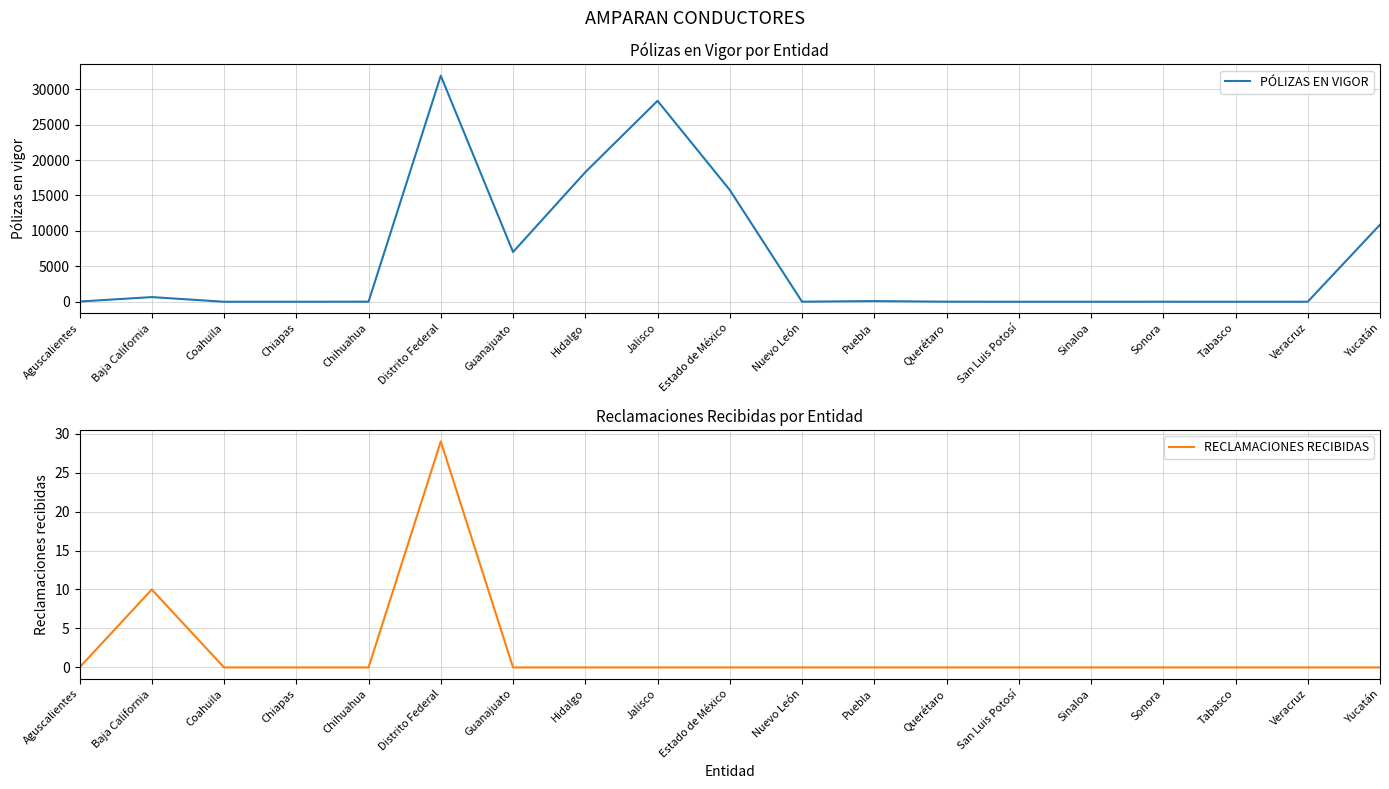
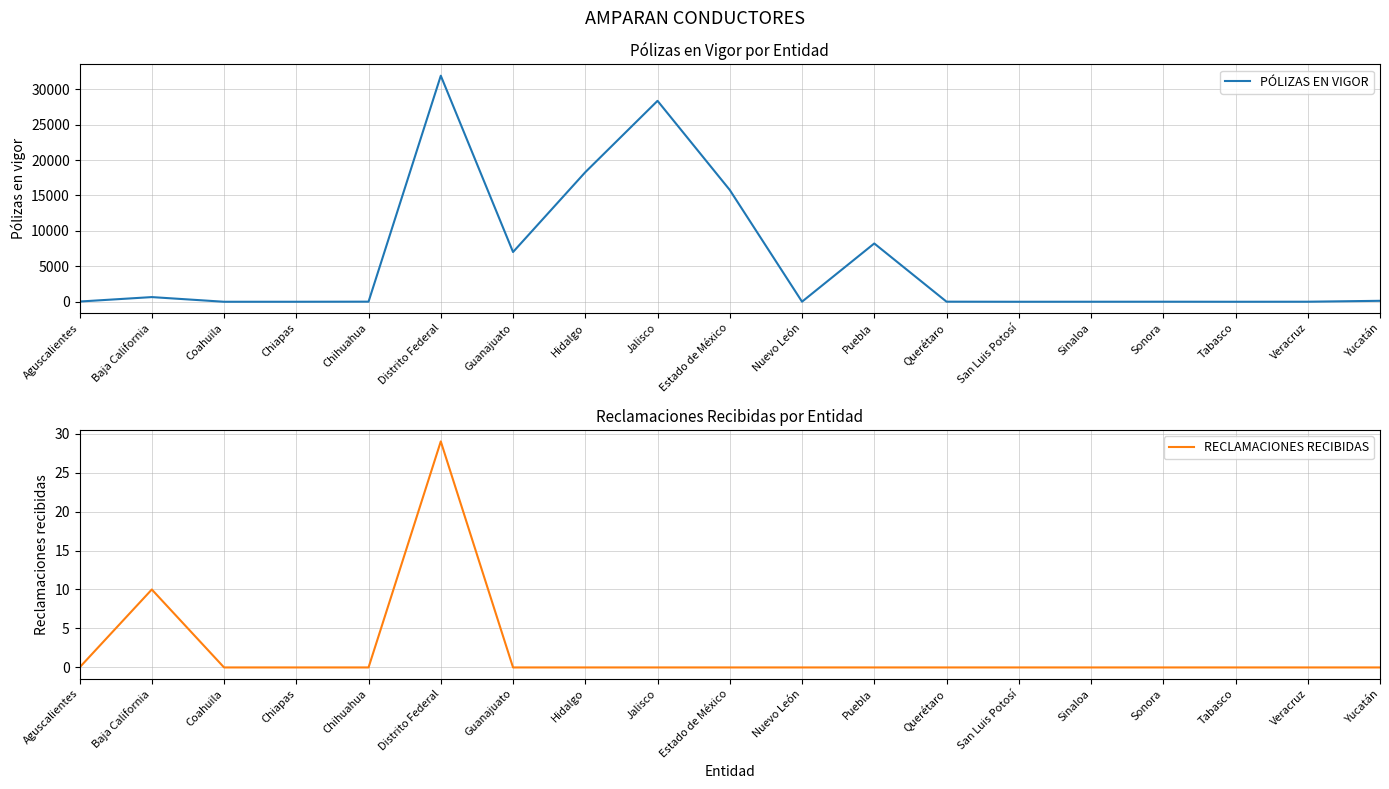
  {
    "Pólizas en Vigor por Entidad": {
      "Aguscalientes": 0,
      "Baja California": 1000,
      "Coahuila": 0,
      "Chiapas": 0,
      "Chihuahua": 0,
      "Distrito Federal": 32000,
      "Guanajuato": 7000,
      "Hidalgo": 18000,
      "Jalisco": 28000,
      "Estado de México": 16000,
      "Nuevo León": 0,
-     "Puebla": 0,
+     "Puebla": 8000,
      "Querétaro": 0,
      "San Luis Potosí": 0,
      "Sinaloa": 0,
      "Sonora": 0,
      "Tabasco": 0,
      "Veracruz": 0,
-     "Yucatán": 11000
+     "Yucatán": 0
    },
    "Reclamaciones Recibidas por Entidad": {
      "Aguscalientes": 0,
      "Baja California": 10,
      "Coahuila": 0,
      "Chiapas": 0,
      "Chihuahua": 0,
      "Distrito Federal": 29,
      "Guanajuato": 0,
      "Hidalgo": 0,
      "Jalisco": 0,
      "Estado de México": 0,
      "Nuevo León": 0,
      "Puebla": 0,
      "Querétaro": 0,
      "San Luis Potosí": 0,
      "Sinaloa": 0,
      "Sonora": 0,
      "Tabasco": 0,
      "Veracruz": 0,
      "Yucatán": 0
    }
  }
